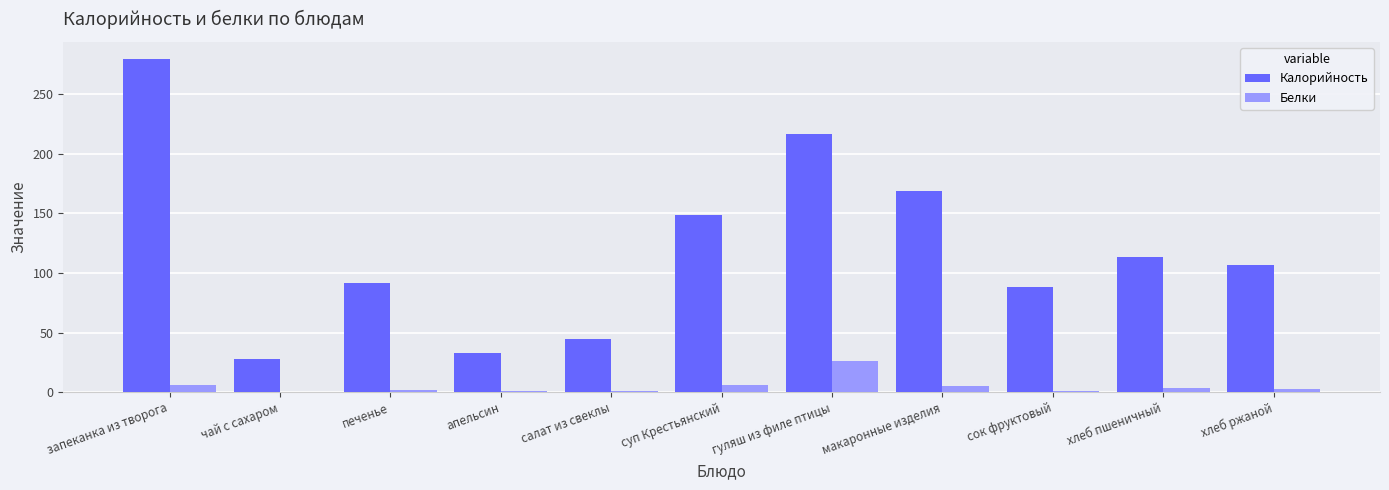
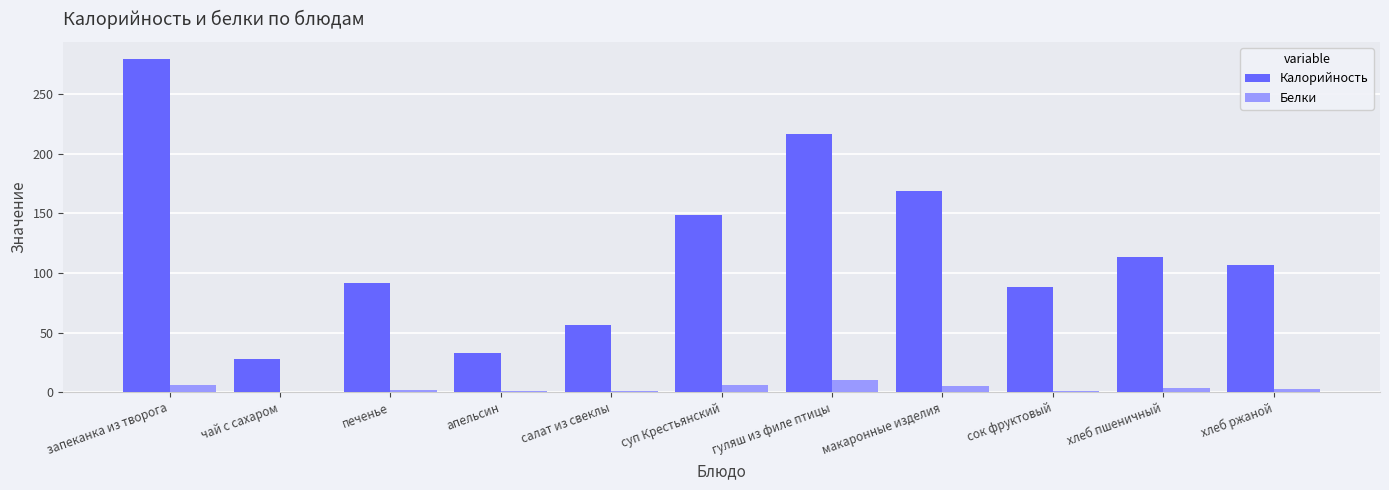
  {
    "Калорийность": {
      "запеканка из творога": 280,
      "чай с сахаром": 28,
      "печенье": 91,
      "апельсин": 33,
-     "салат из свеклы": 45,
+     "салат из свеклы": 56,
      "суп Крестьянский": 148,
      "гуляш из филе птицы": 217,
      "макаронные изделия": 168,
      "сок фруктовый": 88,
      "хлеб пшеничный": 113,
      "хлеб ржаной": 106
    },
    "Белки": {
      "запеканка из творога": 6,
      "суп Крестьянский": 6,
-     "гуляш из филе птицы": 26,
+     "гуляш из филе птицы": 10,
      "макаронные изделия": 6,
      "хлеб пшеничный": 4,
      "хлеб ржаной": 3
    }
  }
